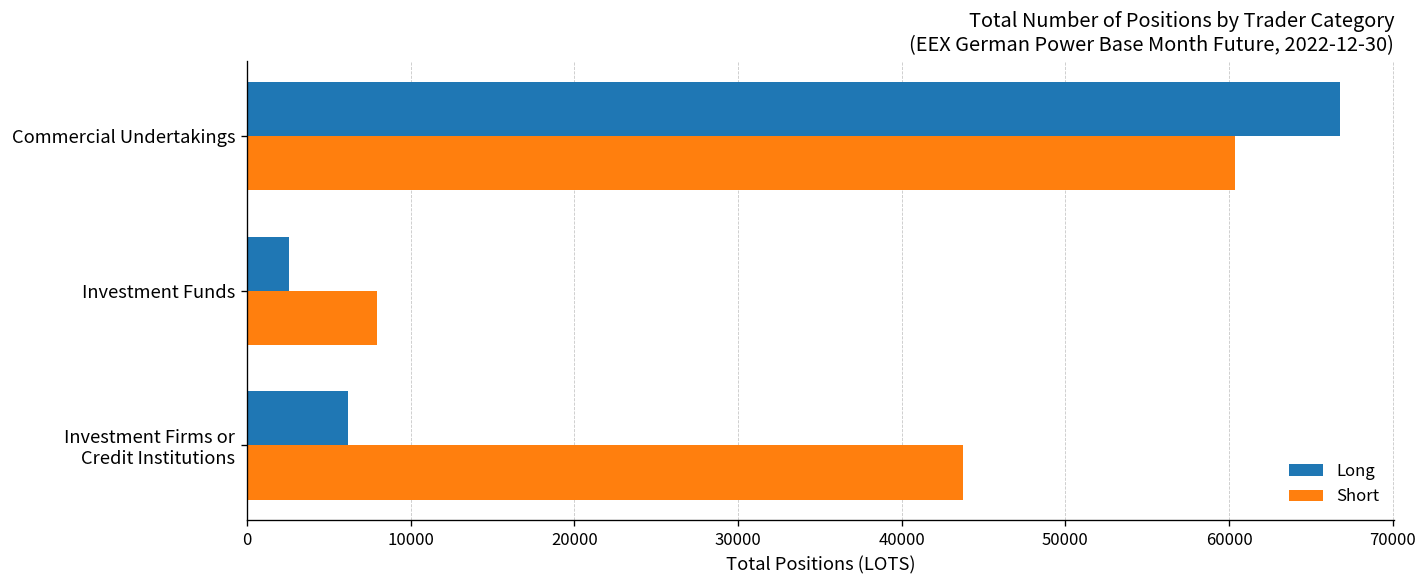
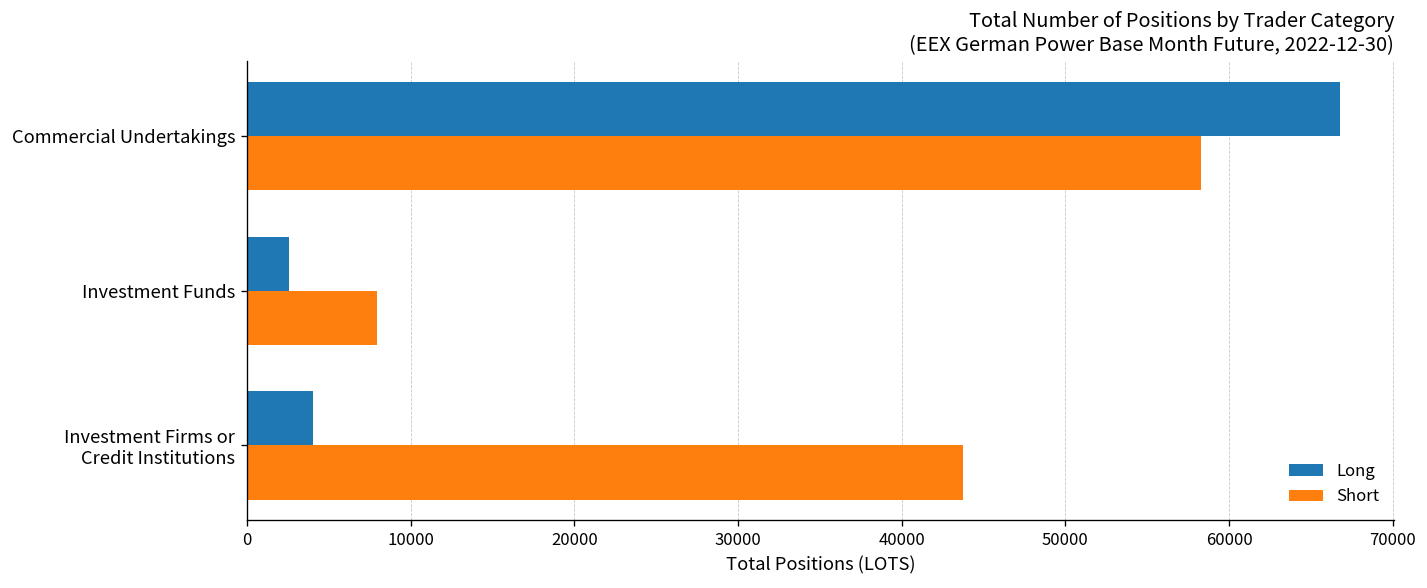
  {
    "Long": {
      "Commercial Undertakings": 66800,
      "Investment Funds": 2500,
-     "Investment Firms or Credit Institutions": 6200
+     "Investment Firms or Credit Institutions": 4100
    },
    "Short": {
-     "Commercial Undertakings": 60400,
+     "Commercial Undertakings": 58300,
      "Investment Funds": 7900,
      "Investment Firms or Credit Institutions": 43700
    }
  }
